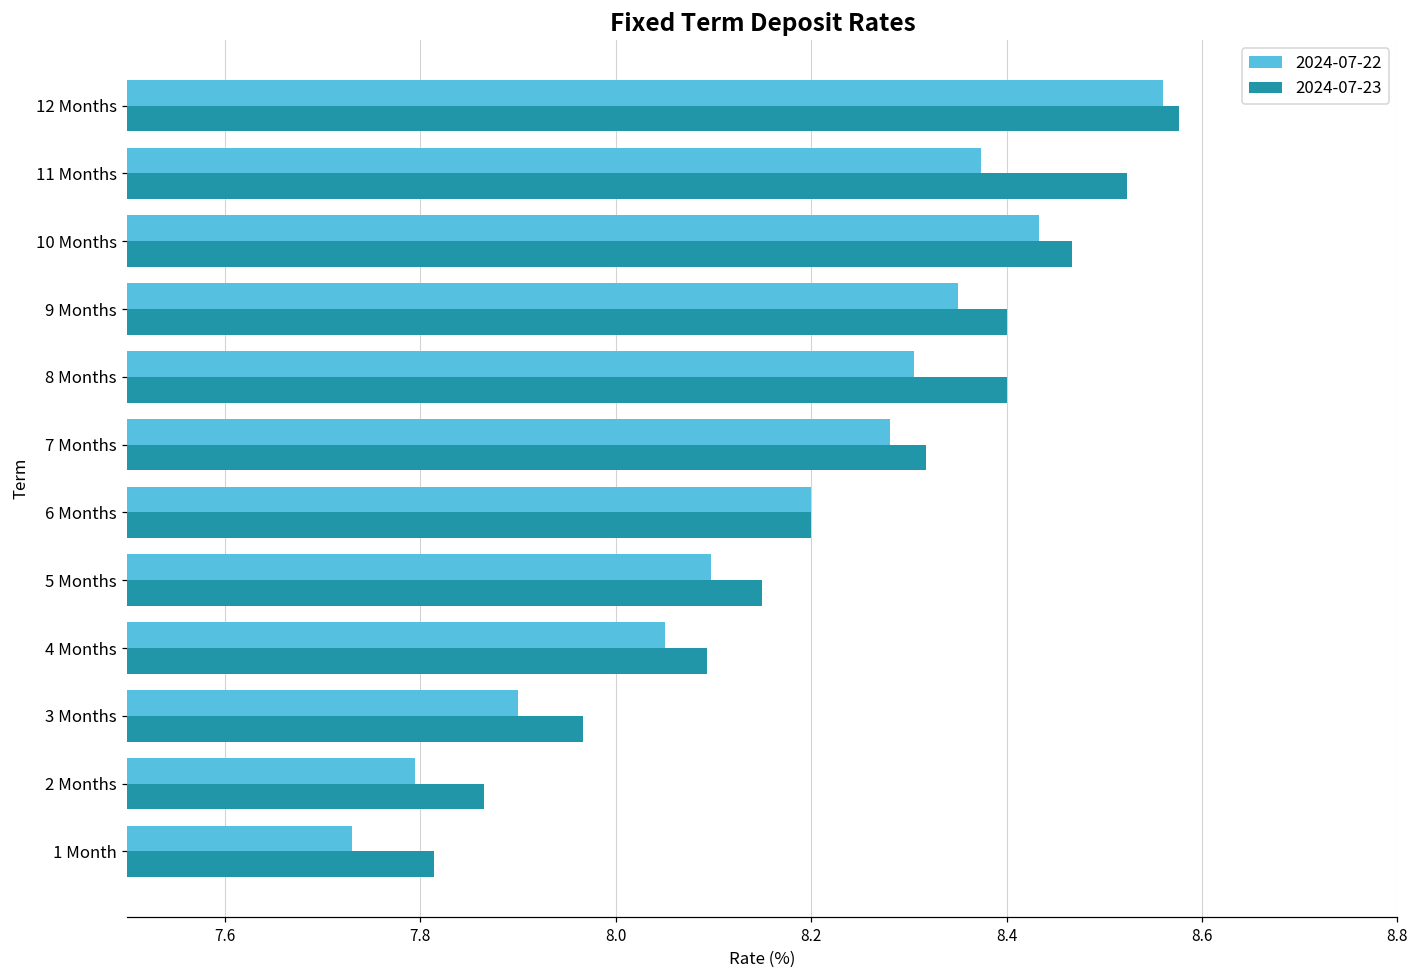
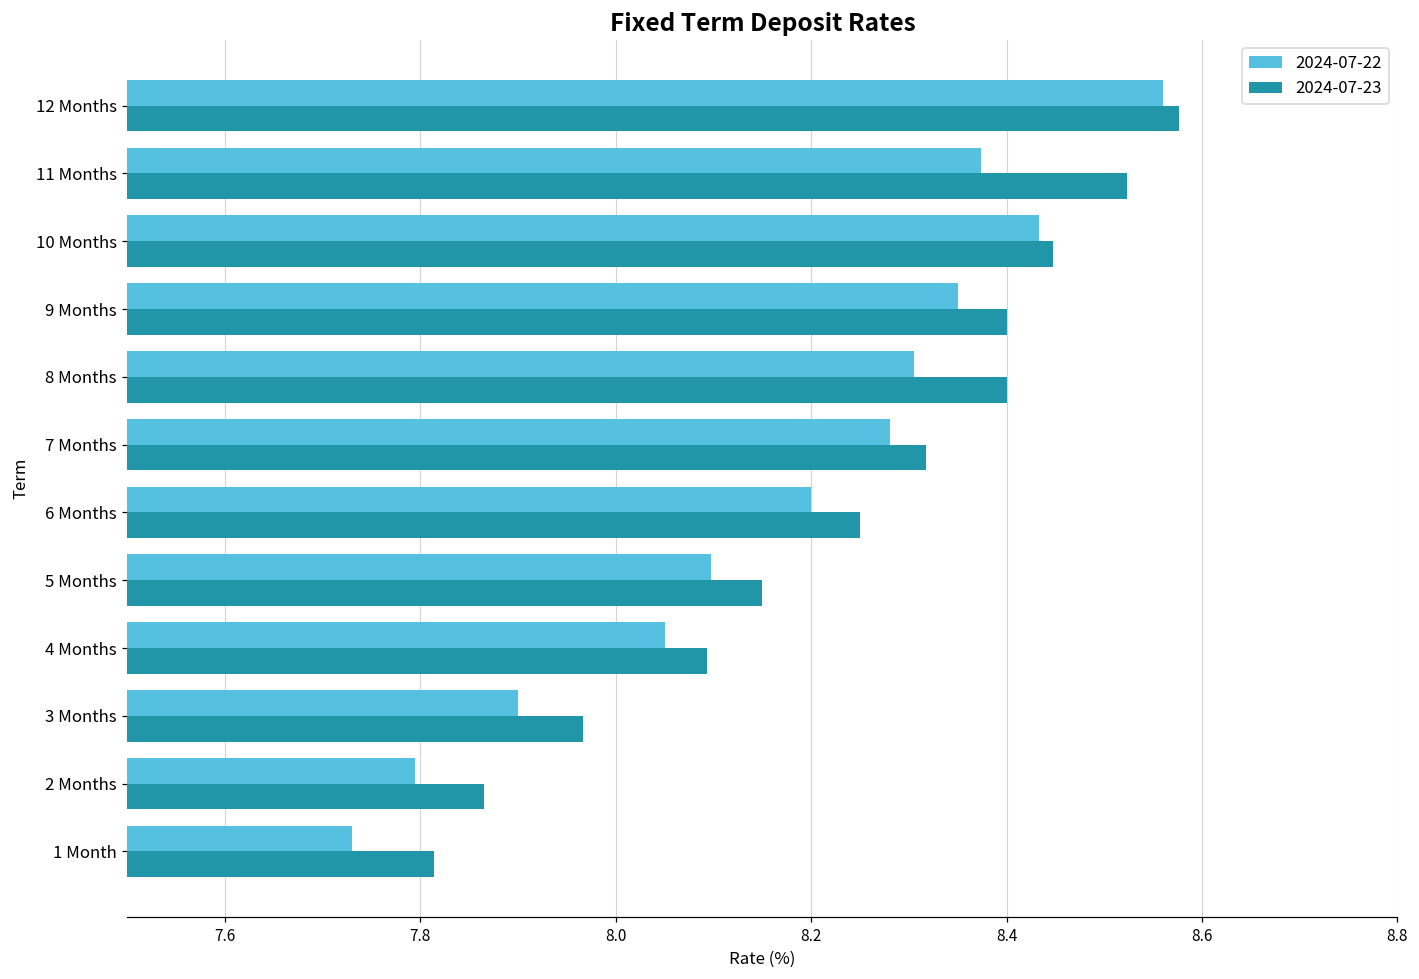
  {
    "2024-07-22": {
      "12 Months": 8.56,
      "11 Months": 8.37,
      "10 Months": 8.43,
      "9 Months": 8.35,
      "8 Months": 8.31,
      "7 Months": 8.28,
      "6 Months": 8.20,
      "5 Months": 8.10,
      "4 Months": 8.05,
      "3 Months": 7.90,
      "2 Months": 7.79,
      "1 Month": 7.73
    },
    "2024-07-23": {
      "12 Months": 8.58,
      "11 Months": 8.52,
-     "10 Months": 8.47,
+     "10 Months": 8.45,
      "9 Months": 8.40,
      "8 Months": 8.40,
      "7 Months": 8.32,
-     "6 Months": 8.20,
+     "6 Months": 8.25,
      "5 Months": 8.15,
      "4 Months": 8.09,
      "3 Months": 7.97,
      "2 Months": 7.87,
      "1 Month": 7.81
    }
  }
